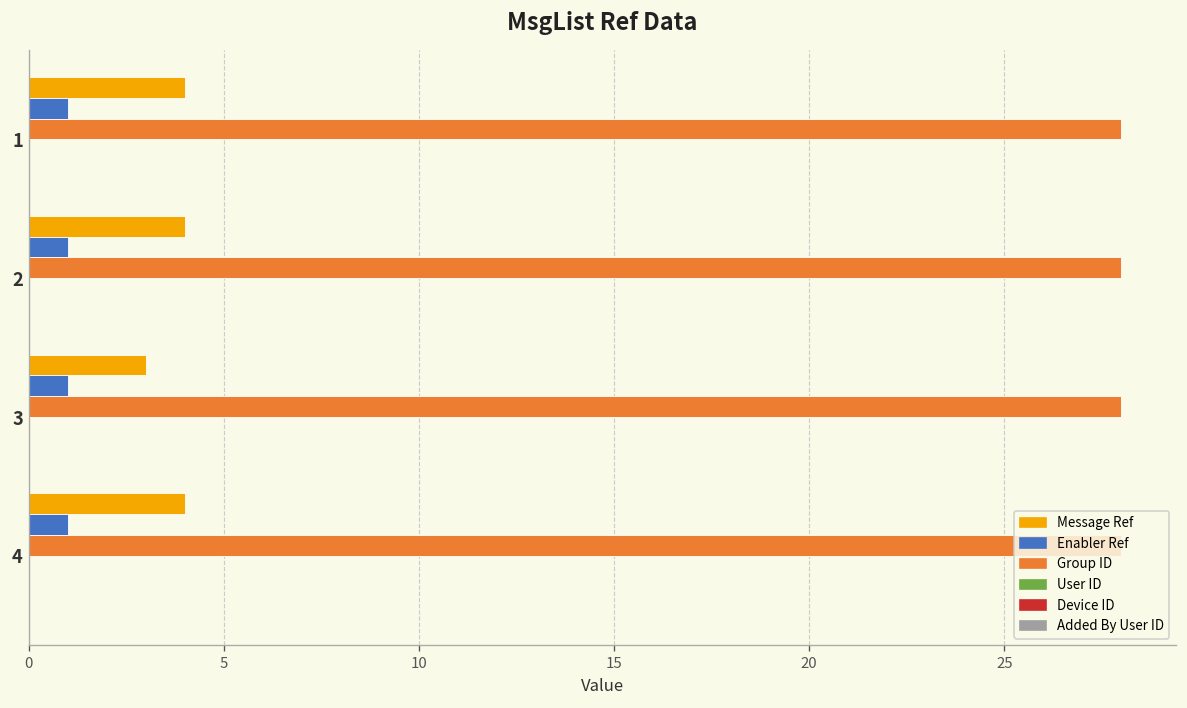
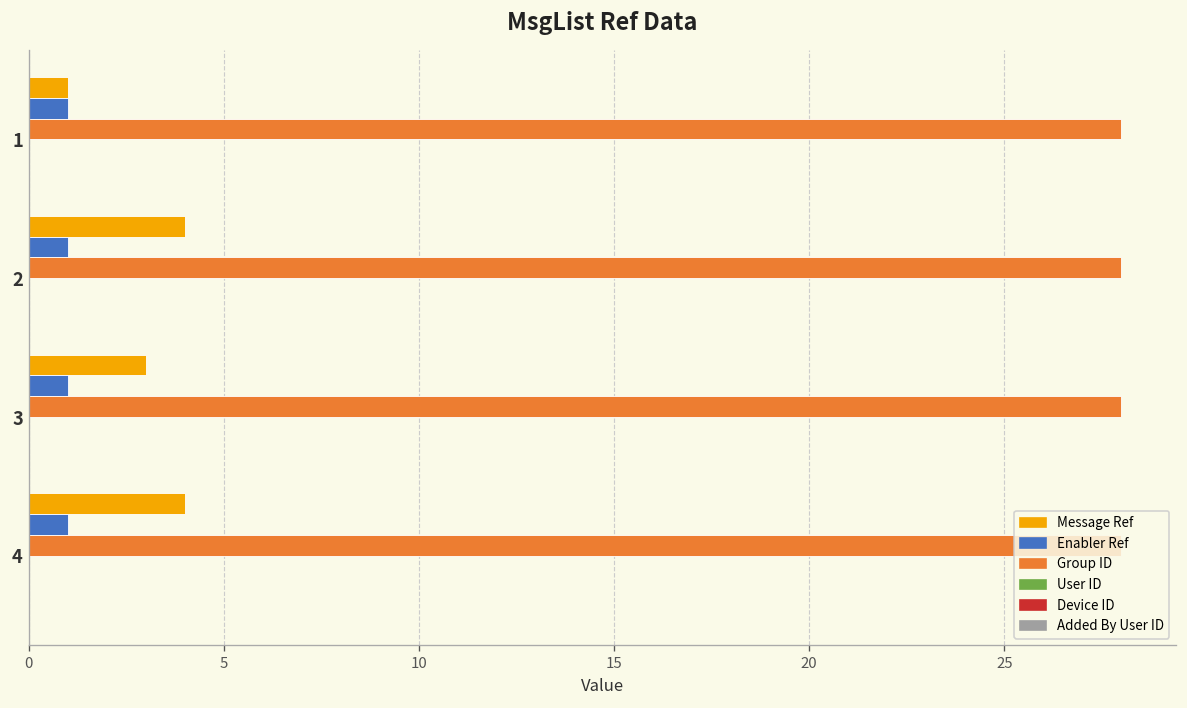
  {
    "Message Ref": {
-     "1": 4,
+     "1": 1,
      "2": 4,
      "3": 3,
      "4": 4
    },
    "Enabler Ref": {
      "1": 1,
      "2": 1,
      "3": 1,
      "4": 1
    },
    "Group ID": {
      "1": 28,
      "2": 28,
      "3": 28
    },
    "User ID": {
      "1": 0,
      "2": 0,
      "3": 0,
      "4": 0
    },
    "Device ID": {
      "1": 0,
      "2": 0,
      "3": 0,
      "4": 0
    },
    "Added By User ID": {
      "1": 0,
      "2": 0,
      "3": 0,
      "4": 0
    }
  }
